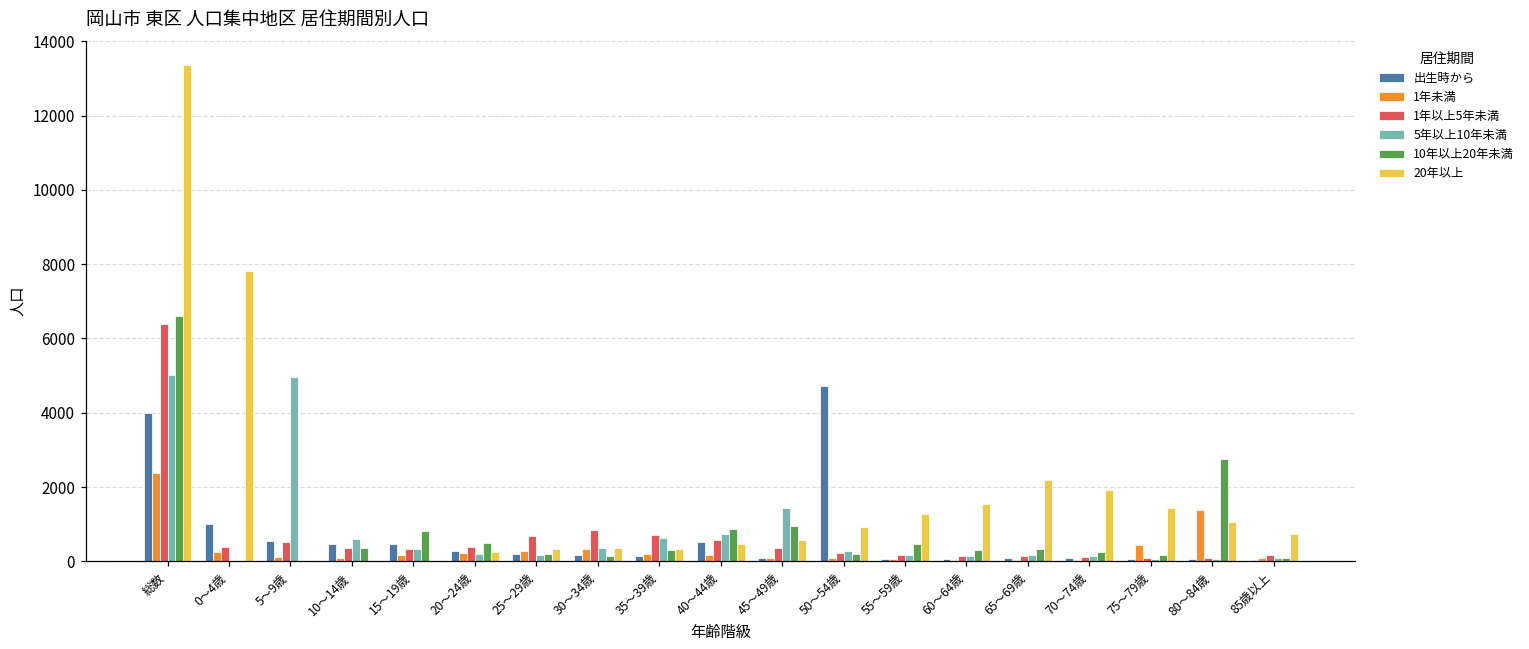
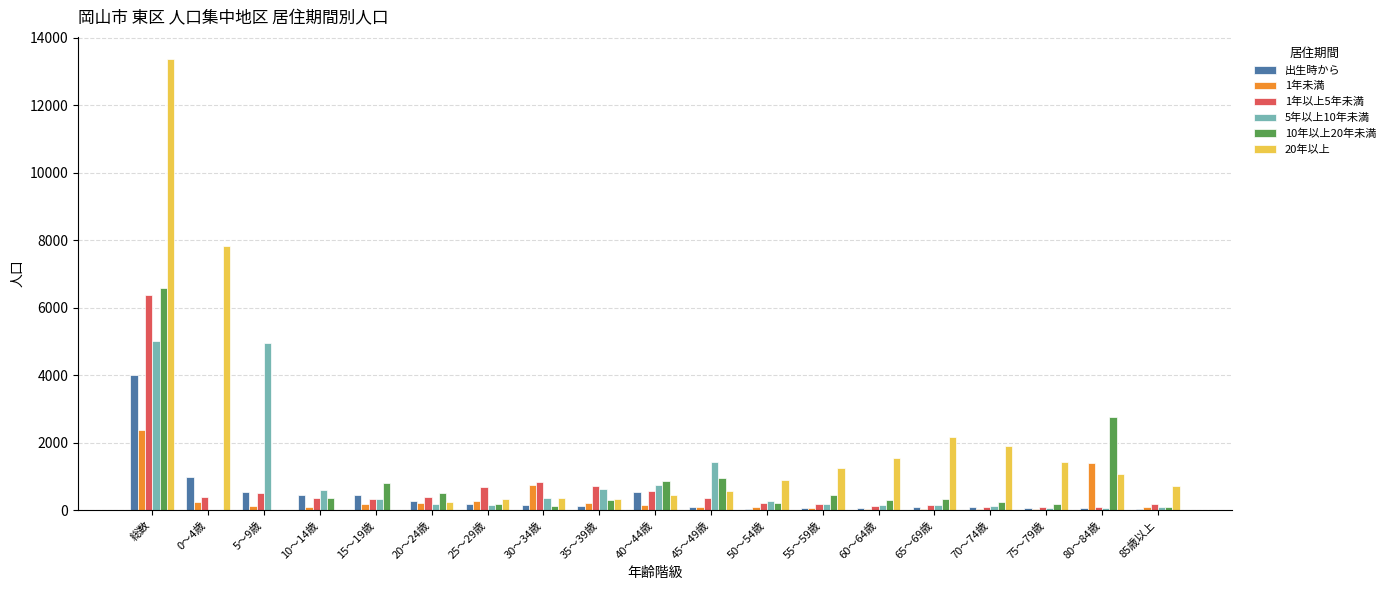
  {
    "出生時から": {
      "総数": 4000,
      "0～4歳": 1000,
      "5～9歳": 500,
      "10～14歳": 500,
      "15～19歳": 500,
      "20～24歳": 300,
      "25～29歳": 200,
      "30～34歳": 200,
      "35～39歳": 100,
      "40～44歳": 500,
      "45～49歳": 100,
-     "50～54歳": 4700,
+     "50～54歳": 100,
      "60～64歳": 100,
      "65～69歳": 100,
      "70～74歳": 100
    },
    "1年未満": {
      "総数": 2400,
      "0～4歳": 200,
      "5～9歳": 100,
      "10～14歳": 100,
      "15～19歳": 200,
      "20～24歳": 200,
      "25～29歳": 300,
-     "30～34歳": 300,
+     "30～34歳": 800,
      "35～39歳": 200,
      "40～44歳": 200,
      "45～49歳": 100,
      "50～54歳": 100,
-     "75～79歳": 400,
+     "75～79歳": 0,
      "80～84歳": 1400,
      "85歳以上": 100
    },
    "1年以上5年未満": {
      "総数": 6400,
      "0～4歳": 400,
      "5～9歳": 500,
      "10～14歳": 400,
      "15～19歳": 300,
      "20～24歳": 400,
      "25～29歳": 700,
      "30～34歳": 800,
      "35～39歳": 700,
      "40～44歳": 600,
      "45～49歳": 400,
      "50～54歳": 200,
      "55～59歳": 200,
      "60～64歳": 100,
      "65～69歳": 200,
      "70～74歳": 100,
      "75～79歳": 100,
      "80～84歳": 100,
      "85歳以上": 200
    },
    "5年以上10年未満": {
      "総数": 5000,
      "0～4歳": 0,
      "5～9歳": 5000,
      "10～14歳": 600,
      "15～19歳": 300,
      "20～24歳": 200,
      "25～29歳": 200,
      "30～34歳": 400,
      "35～39歳": 600,
      "40～44歳": 700,
      "45～49歳": 1400,
      "50～54歳": 300,
      "55～59歳": 200,
      "60～64歳": 200,
      "65～69歳": 200,
      "70～74歳": 100,
      "75～79歳": 100,
      "85歳以上": 100
    },
    "10年以上20年未満": {
      "総数": 6600,
      "0～4歳": 0,
      "5～9歳": 0,
      "10～14歳": 400,
      "15～19歳": 800,
      "20～24歳": 500,
      "25～29歳": 200,
      "30～34歳": 100,
      "35～39歳": 300,
      "40～44歳": 900,
      "45～49歳": 900,
      "50～54歳": 200,
      "55～59歳": 500,
      "60～64歳": 300,
      "65～69歳": 300,
      "70～74歳": 300,
      "75～79歳": 200,
      "80～84歳": 2800,
      "85歳以上": 100
    },
    "20年以上": {
      "総数": 13400,
      "0～4歳": 7800,
      "5～9歳": 0,
      "10～14歳": 0,
      "15～19歳": 0,
      "20～24歳": 300,
      "25～29歳": 300,
      "30～34歳": 400,
      "35～39歳": 300,
      "40～44歳": 500,
      "45～49歳": 600,
      "50～54歳": 900,
      "55～59歳": 1300,
      "60～64歳": 1500,
      "65～69歳": 2200,
      "70～74歳": 1900,
      "75～79歳": 1400,
      "80～84歳": 1100,
      "85歳以上": 700
    }
  }
